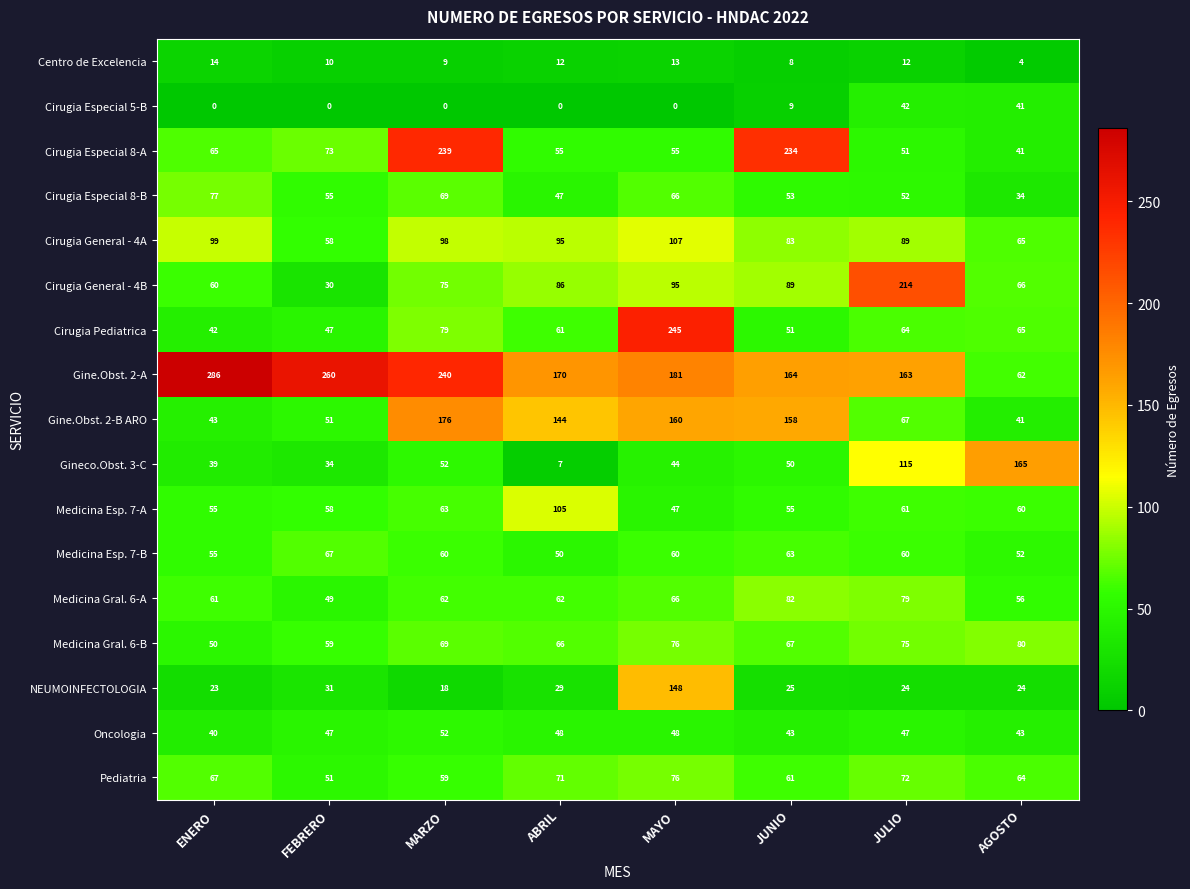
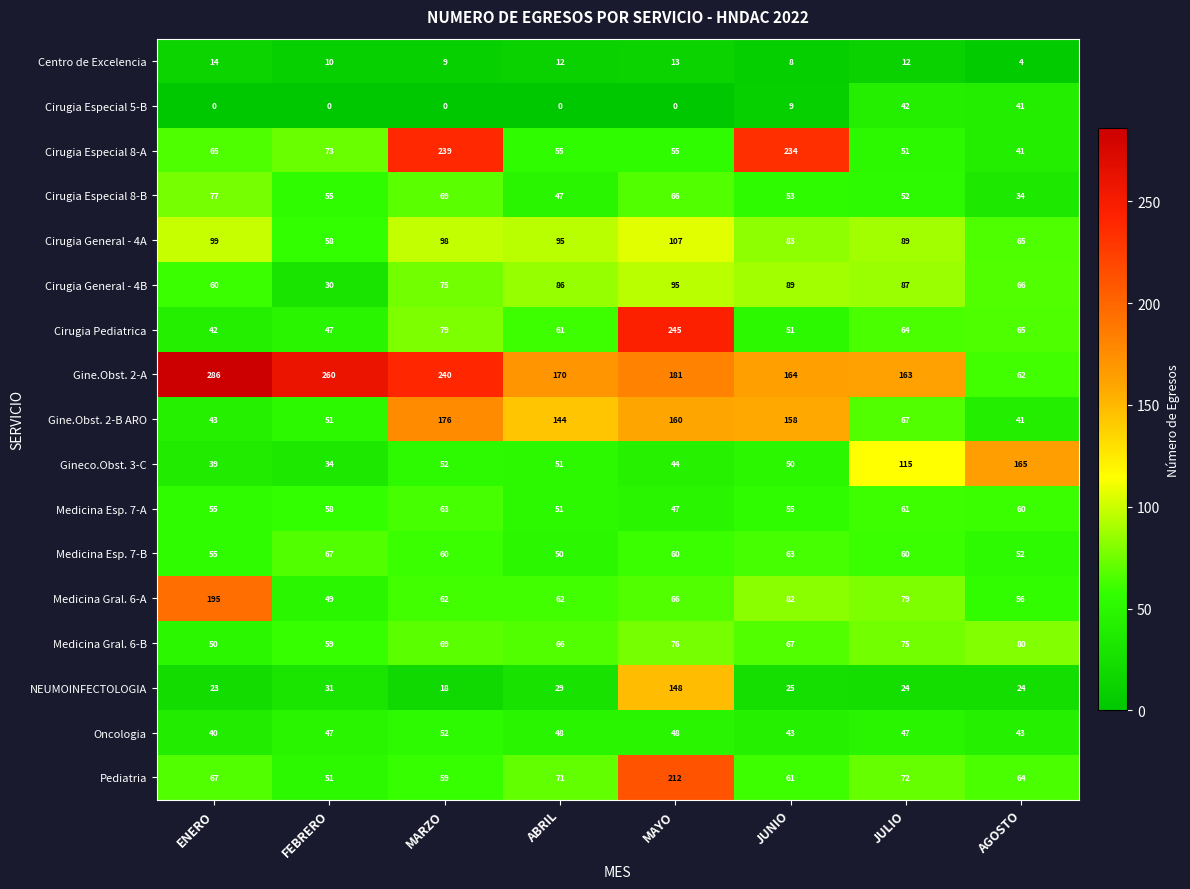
  {
    "Centro de Excelencia": {
      "ENERO": 14,
      "FEBRERO": 10,
      "MARZO": 9,
      "ABRIL": 12,
      "MAYO": 13,
      "JUNIO": 8,
      "JULIO": 12,
      "AGOSTO": 4
    },
    "Cirugia Especial 5-B": {
      "ENERO": 0,
      "FEBRERO": 0,
      "MARZO": 0,
      "ABRIL": 0,
      "MAYO": 0,
      "JUNIO": 9,
      "JULIO": 42,
      "AGOSTO": 41
    },
    "Cirugia Especial 8-A": {
      "ENERO": 65,
      "FEBRERO": 73,
      "MARZO": 239,
      "ABRIL": 55,
      "MAYO": 55,
      "JUNIO": 234,
      "JULIO": 51,
      "AGOSTO": 41
    },
    "Cirugia Especial 8-B": {
      "ENERO": 77,
      "FEBRERO": 55,
      "MARZO": 69,
      "ABRIL": 47,
      "MAYO": 66,
      "JUNIO": 53,
      "JULIO": 52,
      "AGOSTO": 34
    },
    "Cirugia General - 4A": {
      "ENERO": 99,
      "FEBRERO": 58,
      "MARZO": 98,
      "ABRIL": 95,
      "MAYO": 107,
      "JUNIO": 83,
      "JULIO": 89,
      "AGOSTO": 65
    },
    "Cirugia General - 4B": {
      "ENERO": 60,
      "FEBRERO": 30,
      "MARZO": 75,
      "ABRIL": 86,
      "MAYO": 95,
      "JUNIO": 89,
-     "JULIO": 214,
+     "JULIO": 87,
      "AGOSTO": 66
    },
    "Cirugia Pediatrica": {
      "ENERO": 42,
      "FEBRERO": 47,
      "MARZO": 79,
      "ABRIL": 61,
      "MAYO": 245,
      "JUNIO": 51,
      "JULIO": 64,
      "AGOSTO": 65
    },
    "Gine.Obst. 2-A": {
      "ENERO": 286,
      "FEBRERO": 260,
      "MARZO": 240,
      "ABRIL": 170,
      "MAYO": 181,
      "JUNIO": 164,
      "JULIO": 163,
      "AGOSTO": 62
    },
    "Gine.Obst. 2-B ARO": {
      "ENERO": 43,
      "FEBRERO": 51,
      "MARZO": 176,
      "ABRIL": 144,
      "MAYO": 160,
      "JUNIO": 158,
      "JULIO": 67,
      "AGOSTO": 41
    },
    "Gineco.Obst. 3-C": {
      "ENERO": 39,
      "FEBRERO": 34,
      "MARZO": 52,
-     "ABRIL": 7,
+     "ABRIL": 51,
      "MAYO": 44,
      "JUNIO": 50,
      "JULIO": 115,
      "AGOSTO": 165
    },
    "Medicina Esp. 7-A": {
      "ENERO": 55,
      "FEBRERO": 58,
      "MARZO": 63,
-     "ABRIL": 105,
+     "ABRIL": 51,
      "MAYO": 47,
      "JUNIO": 55,
      "JULIO": 61,
      "AGOSTO": 60
    },
    "Medicina Esp. 7-B": {
      "ENERO": 55,
      "FEBRERO": 67,
      "MARZO": 60,
      "ABRIL": 50,
      "MAYO": 60,
      "JUNIO": 63,
      "JULIO": 60,
      "AGOSTO": 52
    },
    "Medicina Gral. 6-A": {
-     "ENERO": 61,
+     "ENERO": 195,
      "FEBRERO": 49,
      "MARZO": 62,
      "ABRIL": 62,
      "MAYO": 66,
      "JUNIO": 82,
      "JULIO": 79,
      "AGOSTO": 56
    },
    "Medicina Gral. 6-B": {
      "ENERO": 50,
      "FEBRERO": 59,
      "MARZO": 69,
      "ABRIL": 66,
      "MAYO": 76,
      "JUNIO": 67,
      "JULIO": 75,
      "AGOSTO": 80
    },
    "NEUMOINFECTOLOGIA": {
      "ENERO": 23,
      "FEBRERO": 31,
      "MARZO": 18,
      "ABRIL": 29,
      "MAYO": 148,
      "JUNIO": 25,
      "JULIO": 24,
      "AGOSTO": 24
    },
    "Oncologia": {
      "ENERO": 40,
      "FEBRERO": 47,
      "MARZO": 52,
      "ABRIL": 48,
      "MAYO": 48,
      "JUNIO": 43,
      "JULIO": 47,
      "AGOSTO": 43
    },
    "Pediatria": {
      "ENERO": 67,
      "FEBRERO": 51,
      "MARZO": 59,
      "ABRIL": 71,
-     "MAYO": 76,
+     "MAYO": 212,
      "JUNIO": 61,
      "JULIO": 72,
      "AGOSTO": 64
    }
  }
